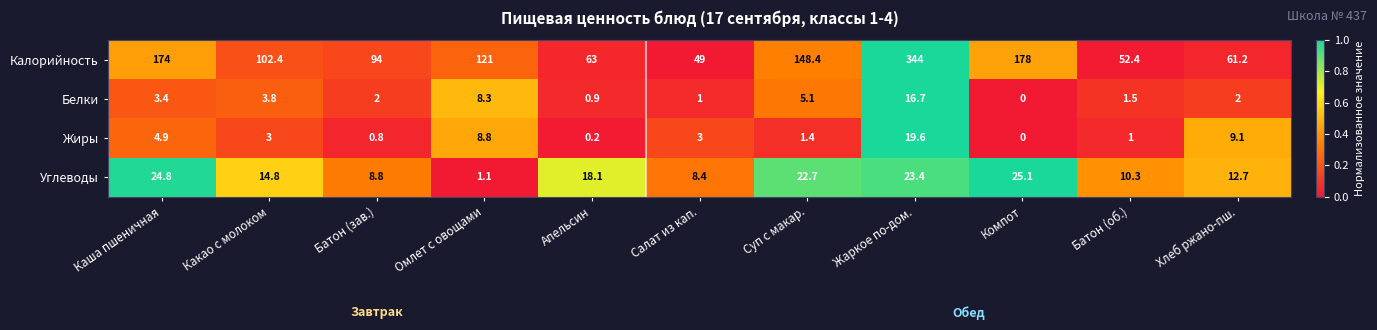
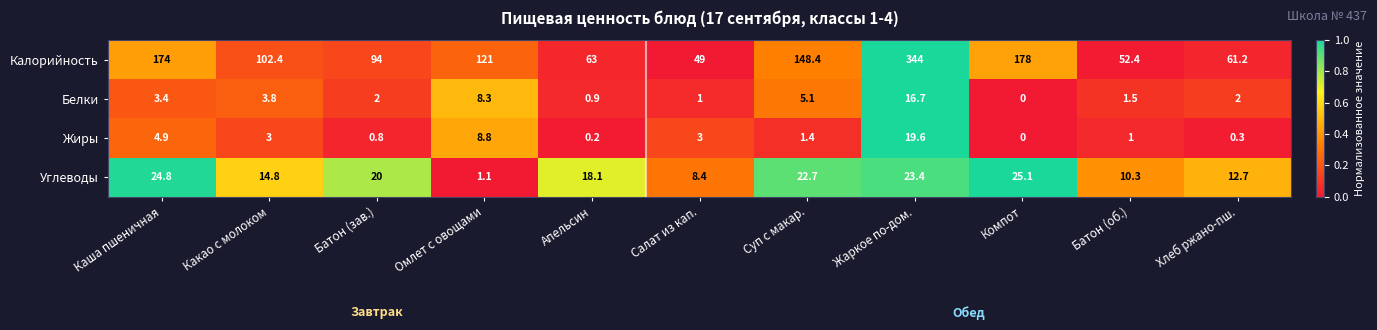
  {
    "Калорийность": {
      "Каша пшеничная": 174,
      "Какао с молоком": 102.4,
      "Батон (зав.)": 94,
      "Омлет с овощами": 121,
      "Апельсин": 63,
      "Салат из кап.": 49,
      "Суп с макар.": 148.4,
      "Жаркое по-дом.": 344,
      "Компот": 178,
      "Батон (об.)": 52.4,
      "Хлеб ржано-пш.": 61.2
    },
    "Белки": {
      "Каша пшеничная": 3.4,
      "Какао с молоком": 3.8,
      "Батон (зав.)": 2,
      "Омлет с овощами": 8.3,
      "Апельсин": 0.9,
      "Салат из кап.": 1,
      "Суп с макар.": 5.1,
      "Жаркое по-дом.": 16.7,
      "Компот": 0,
      "Батон (об.)": 1.5,
      "Хлеб ржано-пш.": 2
    },
    "Жиры": {
      "Каша пшеничная": 4.9,
      "Какао с молоком": 3,
      "Батон (зав.)": 0.8,
      "Омлет с овощами": 8.8,
      "Апельсин": 0.2,
      "Салат из кап.": 3,
      "Суп с макар.": 1.4,
      "Жаркое по-дом.": 19.6,
      "Компот": 0,
      "Батон (об.)": 1,
-     "Хлеб ржано-пш.": 9.1
+     "Хлеб ржано-пш.": 0.3
    },
    "Углеводы": {
      "Каша пшеничная": 24.8,
      "Какао с молоком": 14.8,
-     "Батон (зав.)": 8.8,
+     "Батон (зав.)": 20,
      "Омлет с овощами": 1.1,
      "Апельсин": 18.1,
      "Салат из кап.": 8.4,
      "Суп с макар.": 22.7,
      "Жаркое по-дом.": 23.4,
      "Компот": 25.1,
      "Батон (об.)": 10.3,
      "Хлеб ржано-пш.": 12.7
    }
  }
